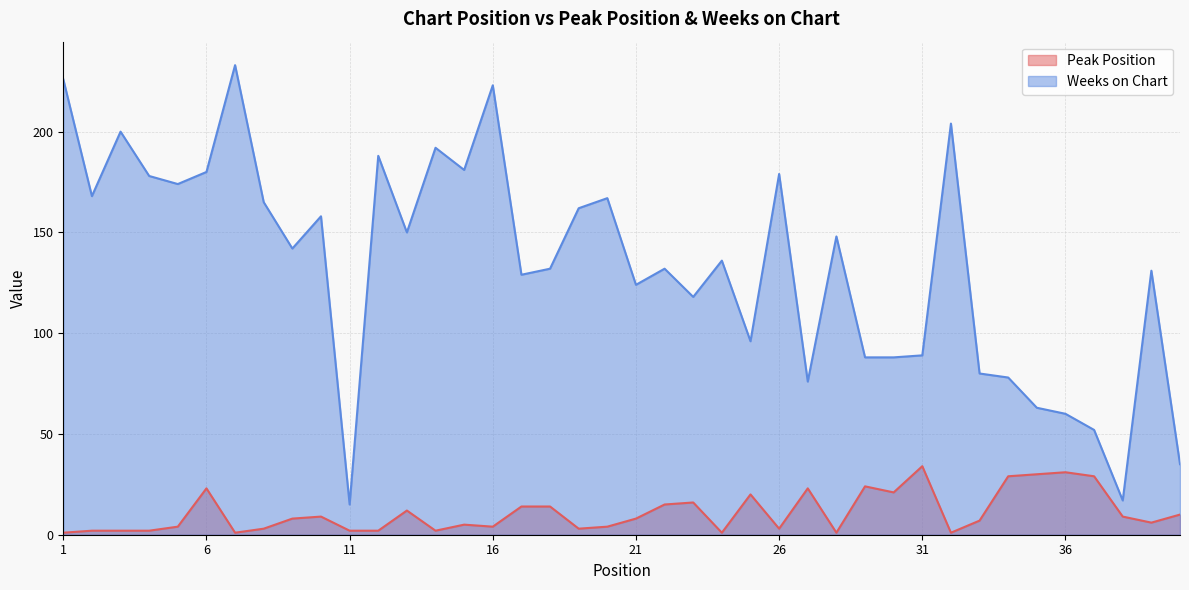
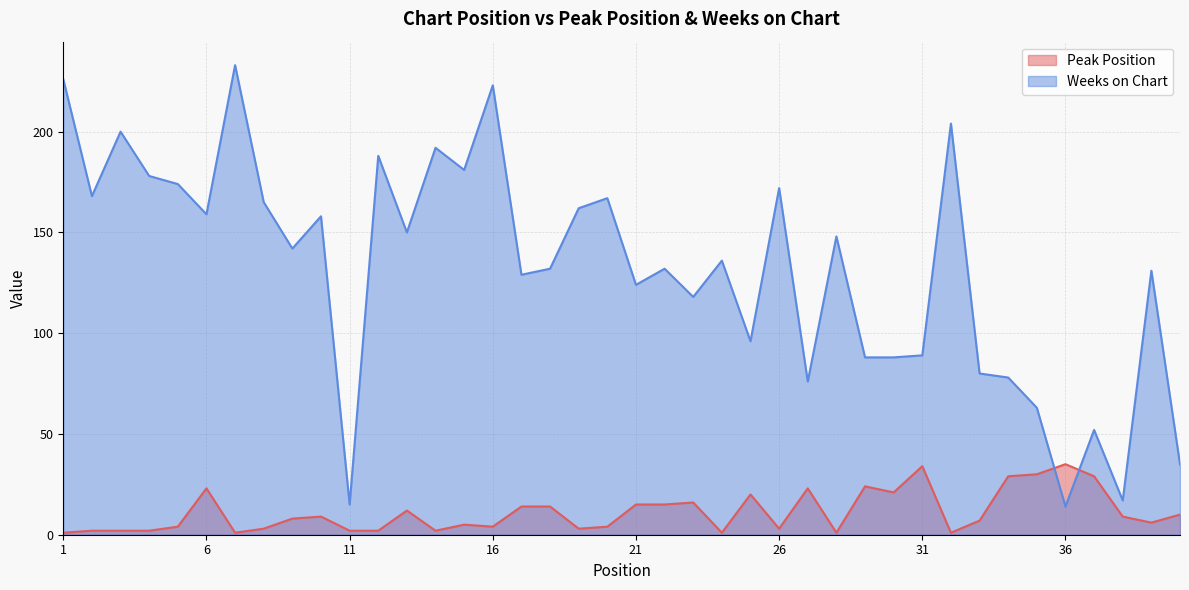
  {
    "Peak Position": {
      "1": 1,
      "6": 23,
      "11": 2,
      "16": 4,
-     "21": 8,
+     "21": 15,
      "26": 3,
      "31": 34,
-     "36": 31
+     "36": 35
    },
    "Weeks on Chart": {
      "1": 226,
-     "6": 180,
+     "6": 159,
      "11": 15,
      "16": 223,
      "21": 124,
-     "26": 179,
+     "26": 172,
      "31": 89,
-     "36": 60
+     "36": 14
    }
  }
